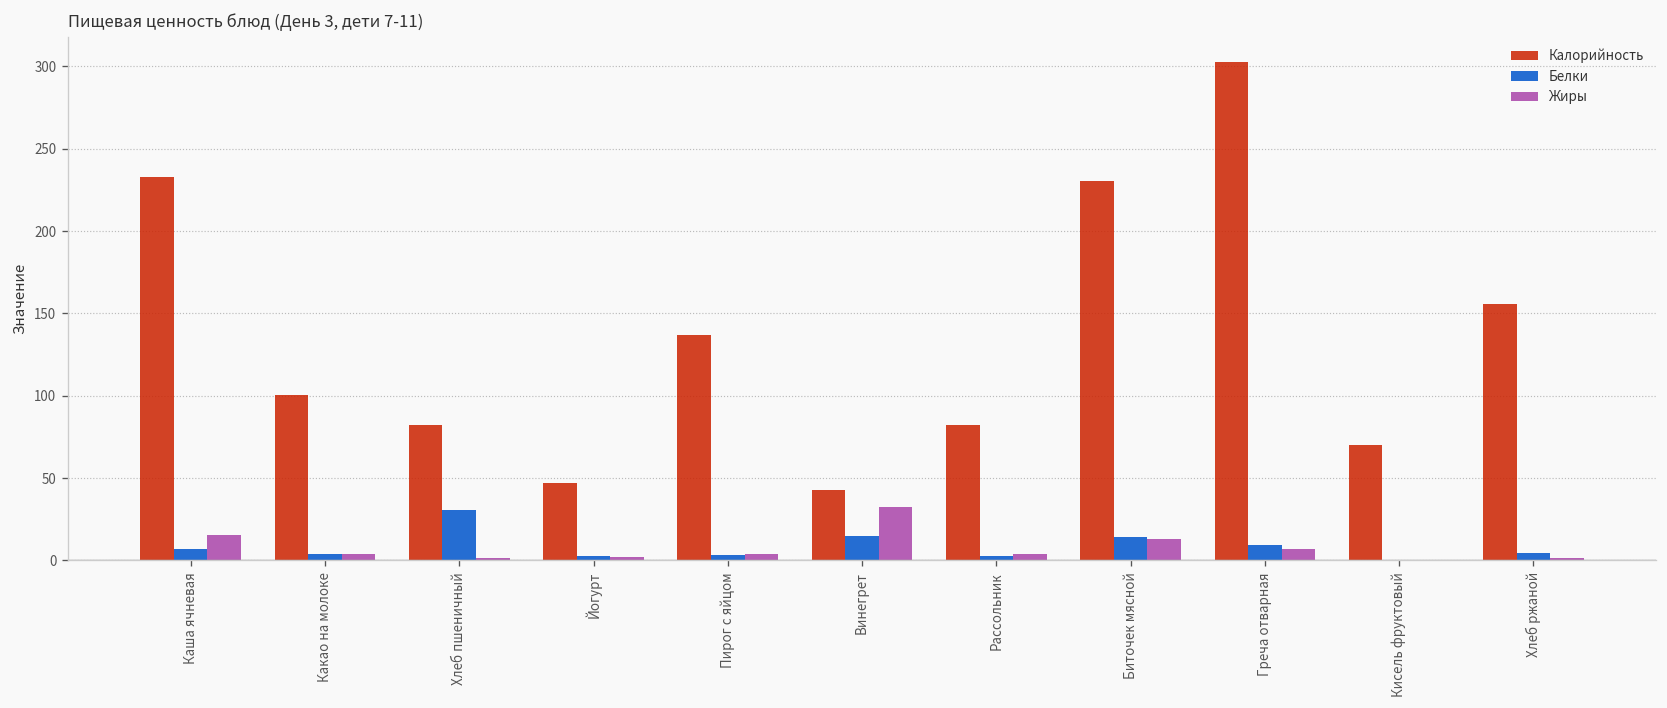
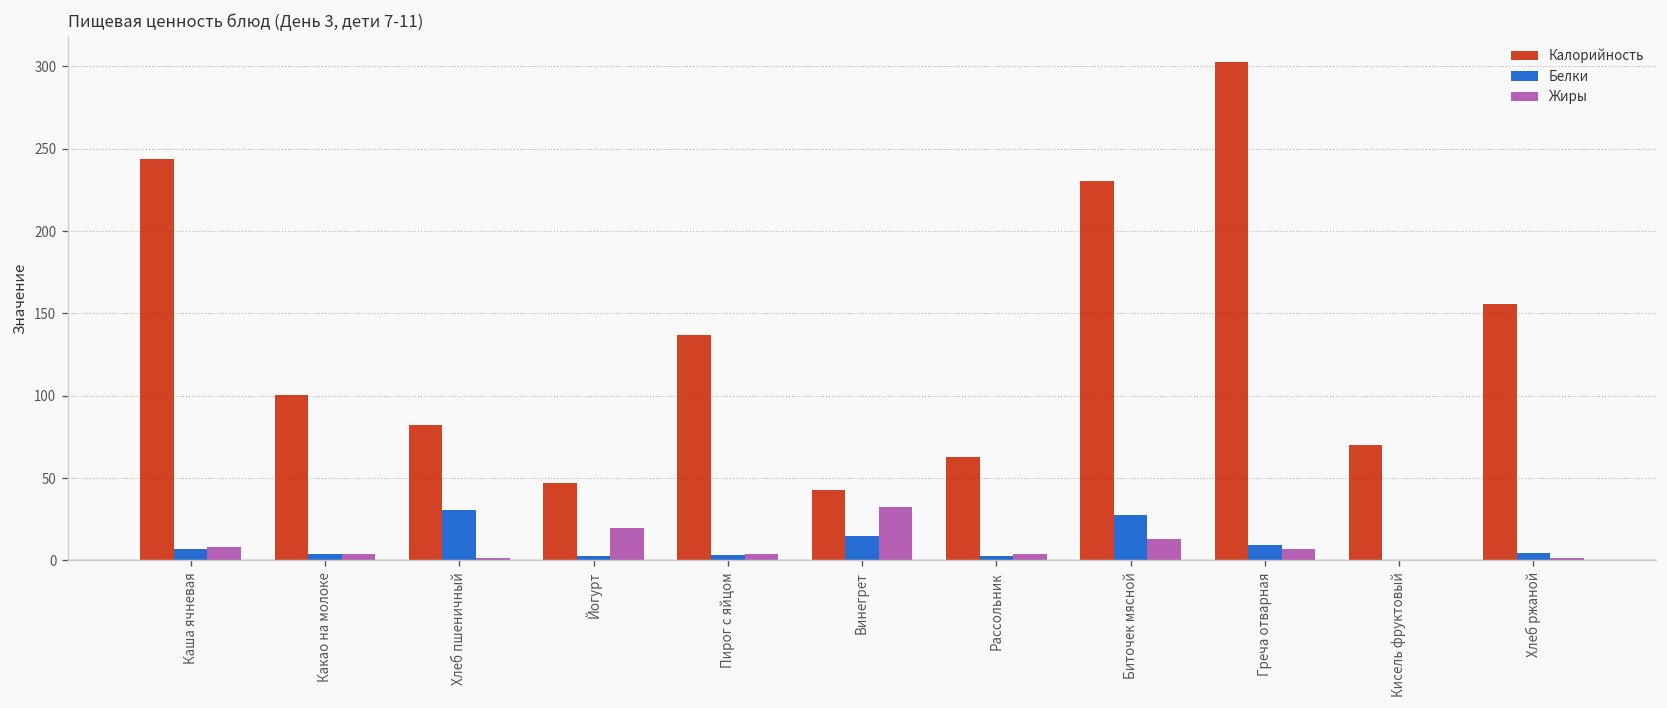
  {
    "Калорийность": {
-     "Каша ячневая": 233,
+     "Каша ячневая": 244,
      "Какао на молоке": 100,
      "Хлеб пшеничный": 82,
      "Йогурт": 47,
      "Пирог с яйцом": 137,
      "Винегрет": 43,
-     "Рассольник": 82,
+     "Рассольник": 63,
      "Биточек мясной": 230,
      "Греча отварная": 303,
      "Кисель фруктовый": 70,
      "Хлеб ржаной": 156
    },
    "Белки": {
      "Каша ячневая": 7,
      "Какао на молоке": 4,
      "Хлеб пшеничный": 31,
      "Йогурт": 3,
      "Пирог с яйцом": 3,
      "Винегрет": 15,
      "Рассольник": 3,
-     "Биточек мясной": 14,
+     "Биточек мясной": 28,
      "Греча отварная": 9,
      "Кисель фруктовый": 0,
      "Хлеб ржаной": 4
    },
    "Жиры": {
-     "Каша ячневая": 15,
+     "Каша ячневая": 8,
      "Какао на молоке": 4,
-     "Йогурт": 2,
+     "Йогурт": 20,
      "Пирог с яйцом": 4,
      "Винегрет": 32,
      "Рассольник": 4,
      "Биточек мясной": 13,
      "Греча отварная": 7,
      "Кисель фруктовый": 0
    }
  }
